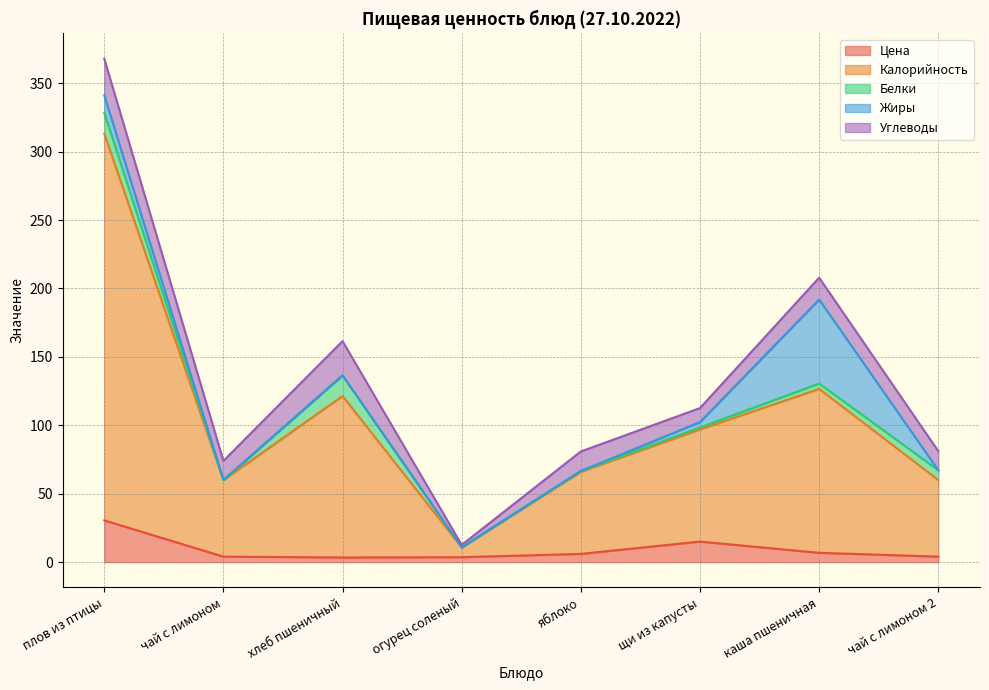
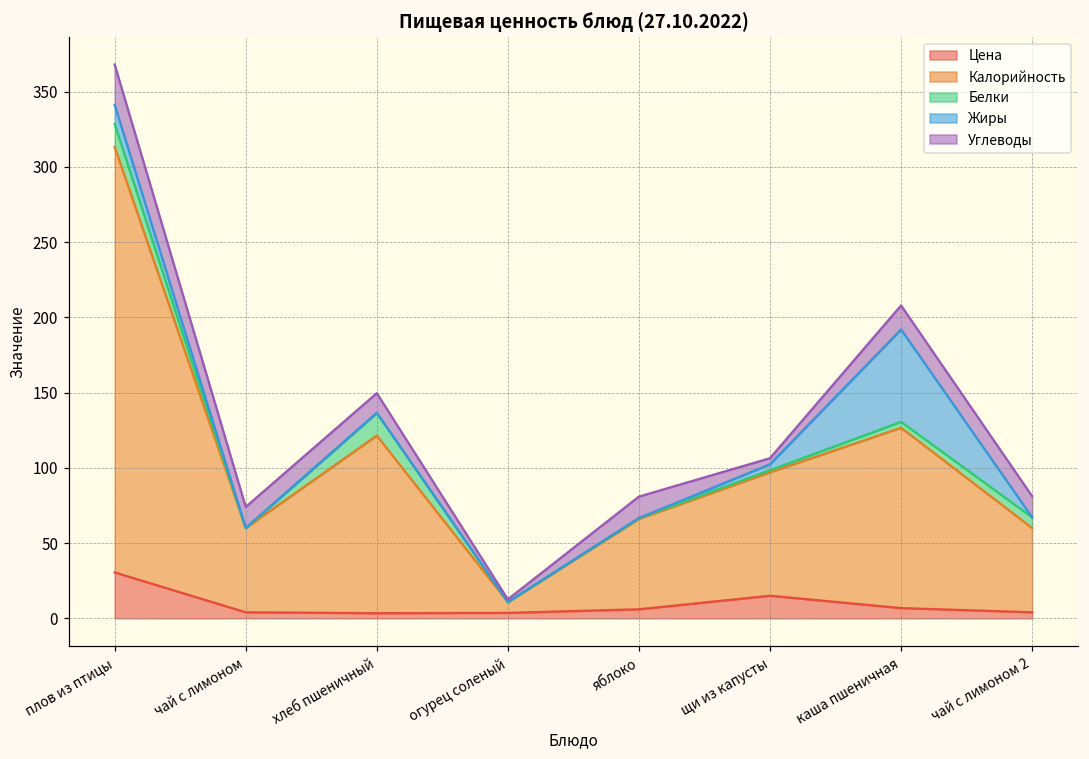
  {
    "Белки": {
      "плов из птицы": 15,
      "каша пшеничная": 4
    },
    "Жиры": {
      "плов из птицы": 13,
      "щи из капусты": 4,
      "каша пшеничная": 61
    },
    "Углеводы": {
      "плов из птицы": 27,
      "чай с лимоном": 14,
-     "хлеб пшеничный": 25,
+     "хлеб пшеничный": 13,
      "яблоко": 14,
-     "щи из капусты": 10,
+     "щи из капусты": 4,
      "каша пшеничная": 16,
      "чай с лимоном 2": 14
    }
  }
